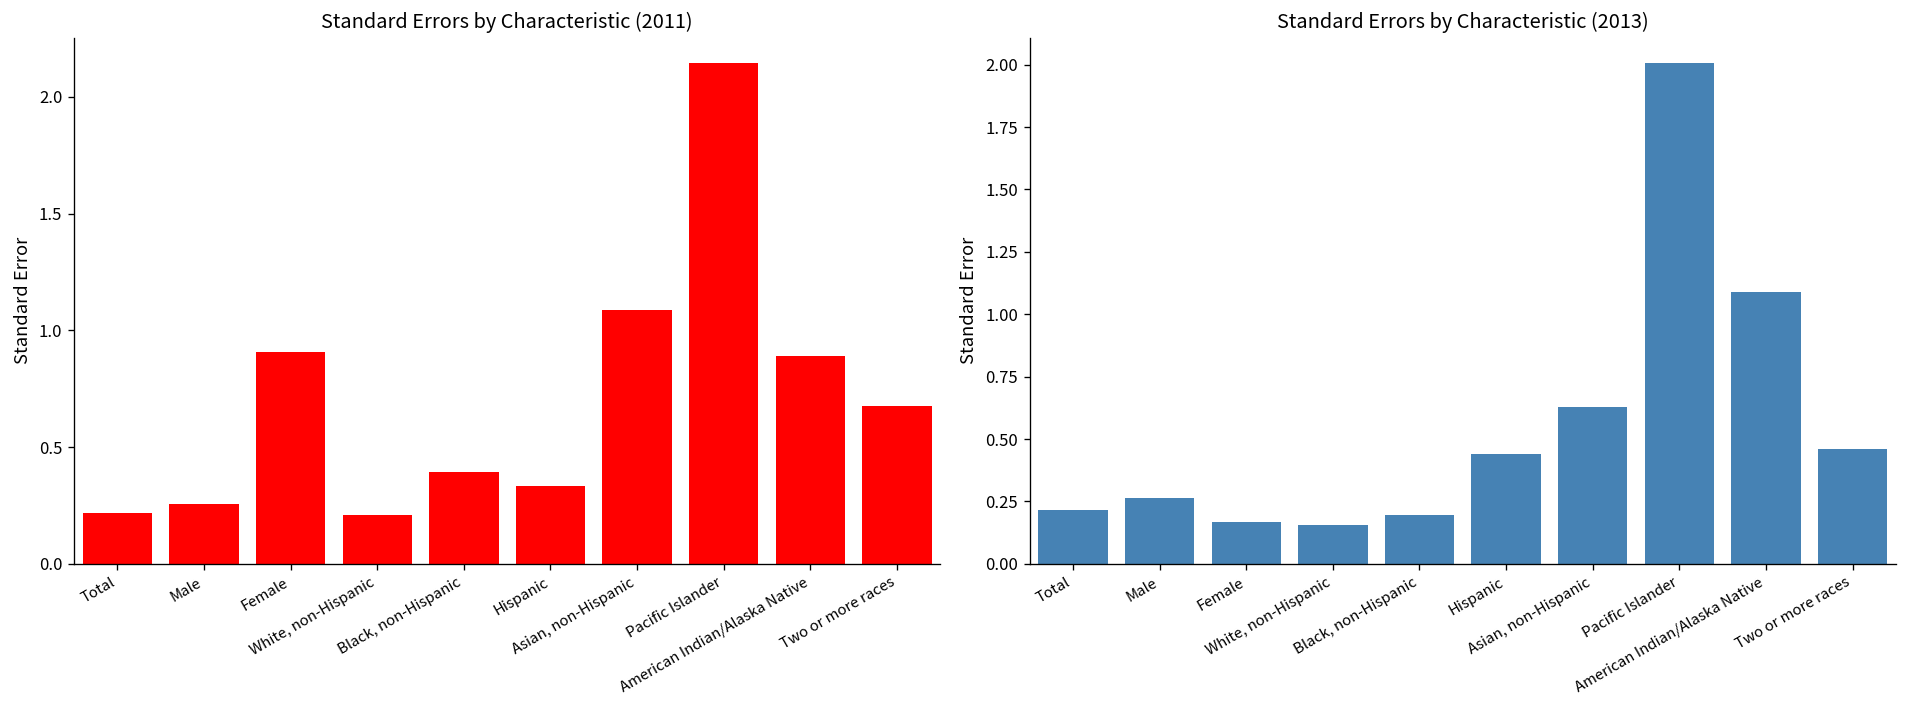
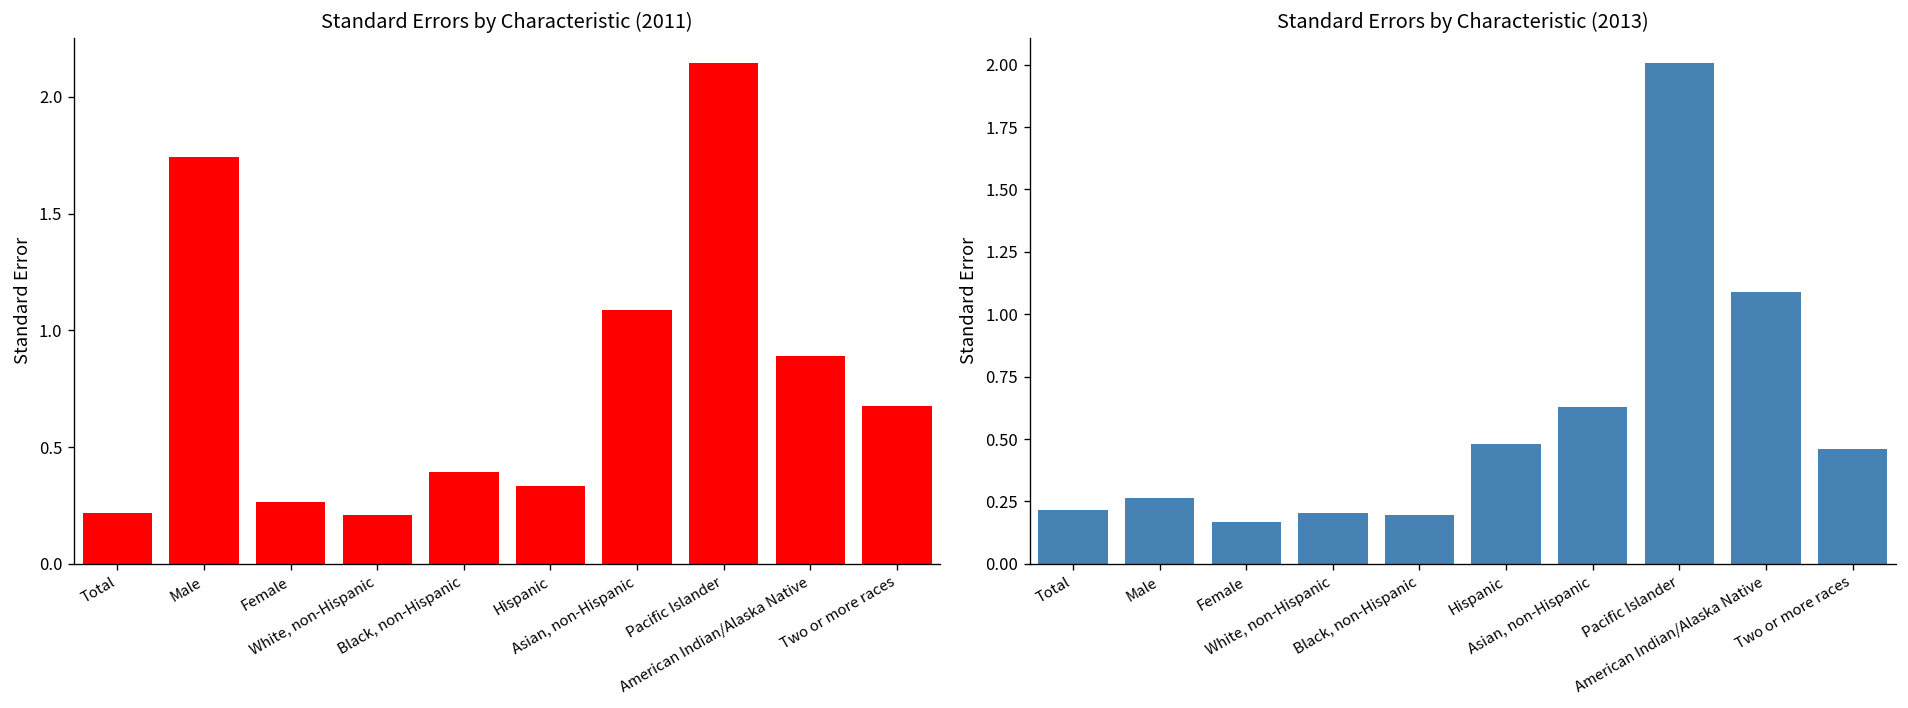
  {
    "Standard Errors by Characteristic (2011)": {
      "Total": 0.22,
-     "Male": 0.26,
-     "Female": 0.91,
+     "Male": 1.74,
+     "Female": 0.26,
      "White, non-Hispanic": 0.21,
      "Black, non-Hispanic": 0.39,
      "Hispanic": 0.33,
      "Asian, non-Hispanic": 1.09,
      "Pacific Islander": 2.15,
      "American Indian/Alaska Native": 0.89,
      "Two or more races": 0.68
    },
    "Standard Errors by Characteristic (2013)": {
      "Total": 0.22,
      "Male": 0.27,
      "Female": 0.17,
-     "White, non-Hispanic": 0.16,
+     "White, non-Hispanic": 0.20,
      "Black, non-Hispanic": 0.20,
-     "Hispanic": 0.44,
+     "Hispanic": 0.48,
      "Asian, non-Hispanic": 0.63,
      "Pacific Islander": 2.01,
      "American Indian/Alaska Native": 1.09,
      "Two or more races": 0.46
    }
  }
